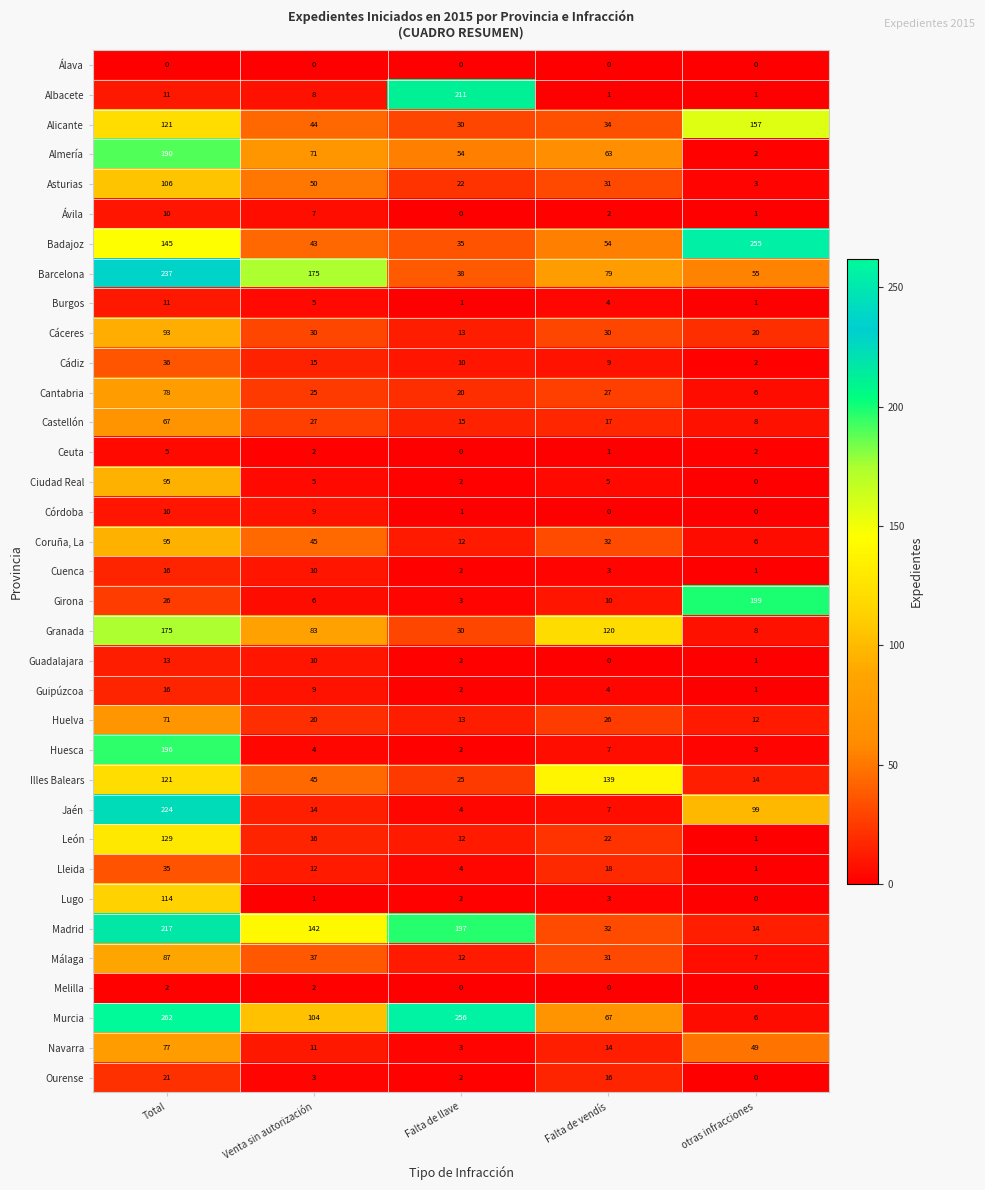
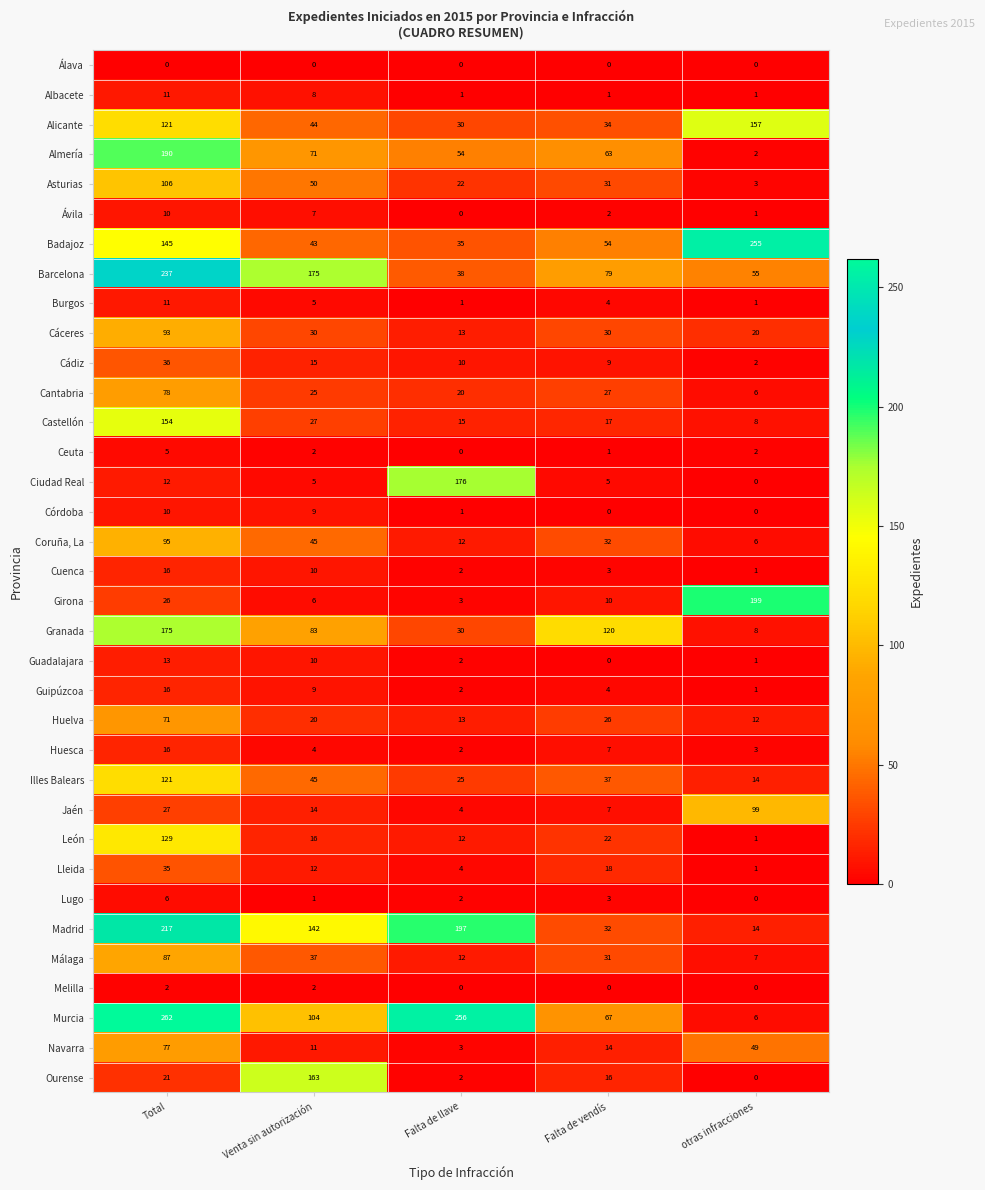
  {
    "Álava": {
      "Total": 0,
      "Venta sin autorización": 0,
      "Falta de llave": 0,
      "Falta de vendís": 0,
      "otras infracciones": 0
    },
    "Albacete": {
      "Total": 11,
      "Venta sin autorización": 8,
-     "Falta de llave": 211,
+     "Falta de llave": 1,
      "Falta de vendís": 1,
      "otras infracciones": 1
    },
    "Alicante": {
      "Total": 121,
      "Venta sin autorización": 44,
      "Falta de llave": 30,
      "Falta de vendís": 34,
      "otras infracciones": 157
    },
    "Almería": {
      "Total": 190,
      "Venta sin autorización": 71,
      "Falta de llave": 54,
      "Falta de vendís": 63,
      "otras infracciones": 2
    },
    "Asturias": {
      "Total": 106,
      "Venta sin autorización": 50,
      "Falta de llave": 22,
      "Falta de vendís": 31,
      "otras infracciones": 3
    },
    "Ávila": {
      "Total": 10,
      "Venta sin autorización": 7,
      "Falta de llave": 0,
      "Falta de vendís": 2,
      "otras infracciones": 1
    },
    "Badajoz": {
      "Total": 145,
      "Venta sin autorización": 43,
      "Falta de llave": 35,
      "Falta de vendís": 54,
      "otras infracciones": 255
    },
    "Barcelona": {
      "Total": 237,
      "Venta sin autorización": 175,
      "Falta de llave": 38,
      "Falta de vendís": 79,
      "otras infracciones": 55
    },
    "Burgos": {
      "Total": 11,
      "Venta sin autorización": 5,
      "Falta de llave": 1,
      "Falta de vendís": 4,
      "otras infracciones": 1
    },
    "Cáceres": {
      "Total": 93,
      "Venta sin autorización": 30,
      "Falta de llave": 13,
      "Falta de vendís": 30,
      "otras infracciones": 20
    },
    "Cádiz": {
      "Total": 36,
      "Venta sin autorización": 15,
      "Falta de llave": 10,
      "Falta de vendís": 9,
      "otras infracciones": 2
    },
    "Cantabria": {
      "Total": 78,
      "Venta sin autorización": 25,
      "Falta de llave": 20,
      "Falta de vendís": 27,
      "otras infracciones": 6
    },
    "Castellón": {
-     "Total": 67,
+     "Total": 154,
      "Venta sin autorización": 27,
      "Falta de llave": 15,
      "Falta de vendís": 17,
      "otras infracciones": 8
    },
    "Ceuta": {
      "Total": 5,
      "Venta sin autorización": 2,
      "Falta de llave": 0,
      "Falta de vendís": 1,
      "otras infracciones": 2
    },
    "Ciudad Real": {
-     "Total": 95,
+     "Total": 12,
      "Venta sin autorización": 5,
-     "Falta de llave": 2,
+     "Falta de llave": 176,
      "Falta de vendís": 5,
      "otras infracciones": 0
    },
    "Córdoba": {
      "Total": 10,
      "Venta sin autorización": 9,
      "Falta de llave": 1,
      "Falta de vendís": 0,
      "otras infracciones": 0
    },
    "Coruña, La": {
      "Total": 95,
      "Venta sin autorización": 45,
      "Falta de llave": 12,
      "Falta de vendís": 32,
      "otras infracciones": 6
    },
    "Cuenca": {
      "Total": 16,
      "Venta sin autorización": 10,
      "Falta de llave": 2,
      "Falta de vendís": 3,
      "otras infracciones": 1
    },
    "Girona": {
      "Total": 26,
      "Venta sin autorización": 6,
      "Falta de llave": 3,
      "Falta de vendís": 10,
      "otras infracciones": 199
    },
    "Granada": {
      "Total": 175,
      "Venta sin autorización": 83,
      "Falta de llave": 30,
      "Falta de vendís": 120,
      "otras infracciones": 8
    },
    "Guadalajara": {
      "Total": 13,
      "Venta sin autorización": 10,
      "Falta de llave": 2,
      "Falta de vendís": 0,
      "otras infracciones": 1
    },
    "Guipúzcoa": {
      "Total": 16,
      "Venta sin autorización": 9,
      "Falta de llave": 2,
      "Falta de vendís": 4,
      "otras infracciones": 1
    },
    "Huelva": {
      "Total": 71,
      "Venta sin autorización": 20,
      "Falta de llave": 13,
      "Falta de vendís": 26,
      "otras infracciones": 12
    },
    "Huesca": {
-     "Total": 196,
+     "Total": 16,
      "Venta sin autorización": 4,
      "Falta de llave": 2,
      "Falta de vendís": 7,
      "otras infracciones": 3
    },
    "Illes Balears": {
      "Total": 121,
      "Venta sin autorización": 45,
      "Falta de llave": 25,
-     "Falta de vendís": 139,
+     "Falta de vendís": 37,
      "otras infracciones": 14
    },
    "Jaén": {
-     "Total": 224,
+     "Total": 27,
      "Venta sin autorización": 14,
      "Falta de llave": 4,
      "Falta de vendís": 7,
      "otras infracciones": 99
    },
    "León": {
      "Total": 129,
      "Venta sin autorización": 16,
      "Falta de llave": 12,
      "Falta de vendís": 22,
      "otras infracciones": 1
    },
    "Lleida": {
      "Total": 35,
      "Venta sin autorización": 12,
      "Falta de llave": 4,
      "Falta de vendís": 18,
      "otras infracciones": 1
    },
    "Lugo": {
-     "Total": 114,
+     "Total": 6,
      "Venta sin autorización": 1,
      "Falta de llave": 2,
      "Falta de vendís": 3,
      "otras infracciones": 0
    },
    "Madrid": {
      "Total": 217,
      "Venta sin autorización": 142,
      "Falta de llave": 197,
      "Falta de vendís": 32,
      "otras infracciones": 14
    },
    "Málaga": {
      "Total": 87,
      "Venta sin autorización": 37,
      "Falta de llave": 12,
      "Falta de vendís": 31,
      "otras infracciones": 7
    },
    "Melilla": {
      "Total": 2,
      "Venta sin autorización": 2,
      "Falta de llave": 0,
      "Falta de vendís": 0,
      "otras infracciones": 0
    },
    "Murcia": {
      "Total": 262,
      "Venta sin autorización": 104,
      "Falta de llave": 256,
      "Falta de vendís": 67,
      "otras infracciones": 6
    },
    "Navarra": {
      "Total": 77,
      "Venta sin autorización": 11,
      "Falta de llave": 3,
      "Falta de vendís": 14,
      "otras infracciones": 49
    },
    "Ourense": {
      "Total": 21,
-     "Venta sin autorización": 3,
+     "Venta sin autorización": 163,
      "Falta de llave": 2,
      "Falta de vendís": 16,
      "otras infracciones": 0
    }
  }
